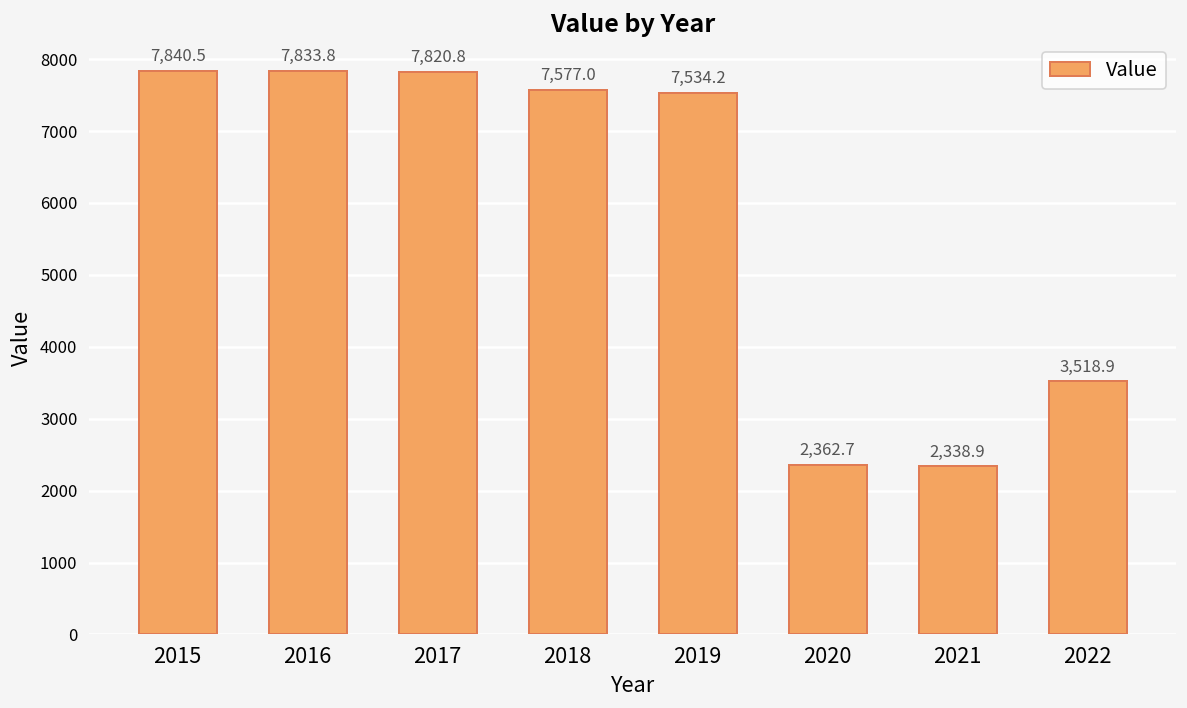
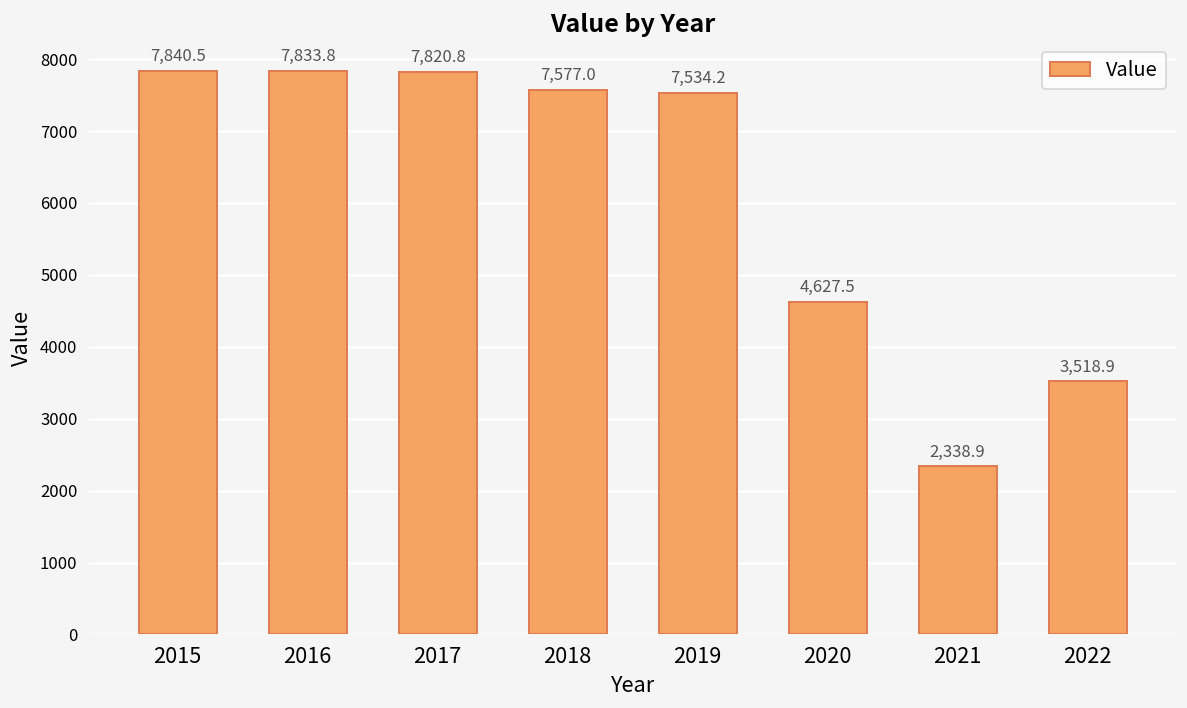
  {
    "2015": "7,840.5",
    "2016": "7,833.8",
    "2017": "7,820.8",
    "2018": "7,577.0",
    "2019": "7,534.2",
-   "2020": "2,362.7",
+   "2020": "4,627.5",
    "2021": "2,338.9",
    "2022": "3,518.9"
  }
